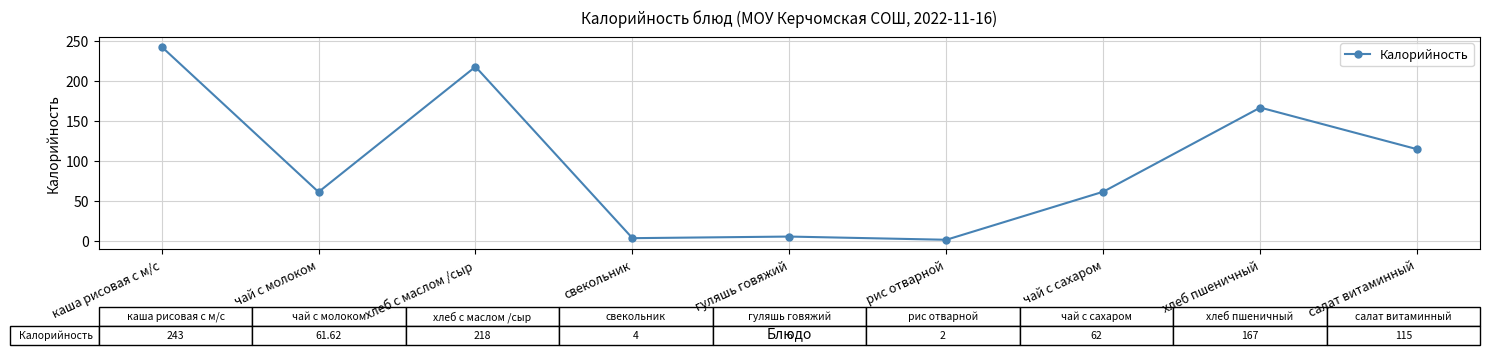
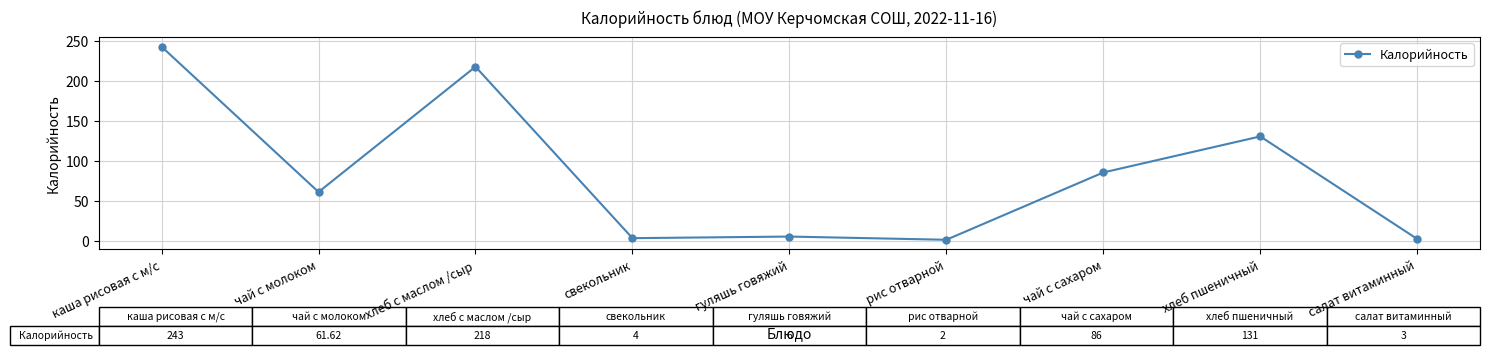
  {
-   "чай с сахаром": 62,
-   "хлеб пшеничный": 167,
-   "салат витаминный": 115
+   "чай с сахаром": 86,
+   "хлеб пшеничный": 131,
+   "салат витаминный": 3
  }
